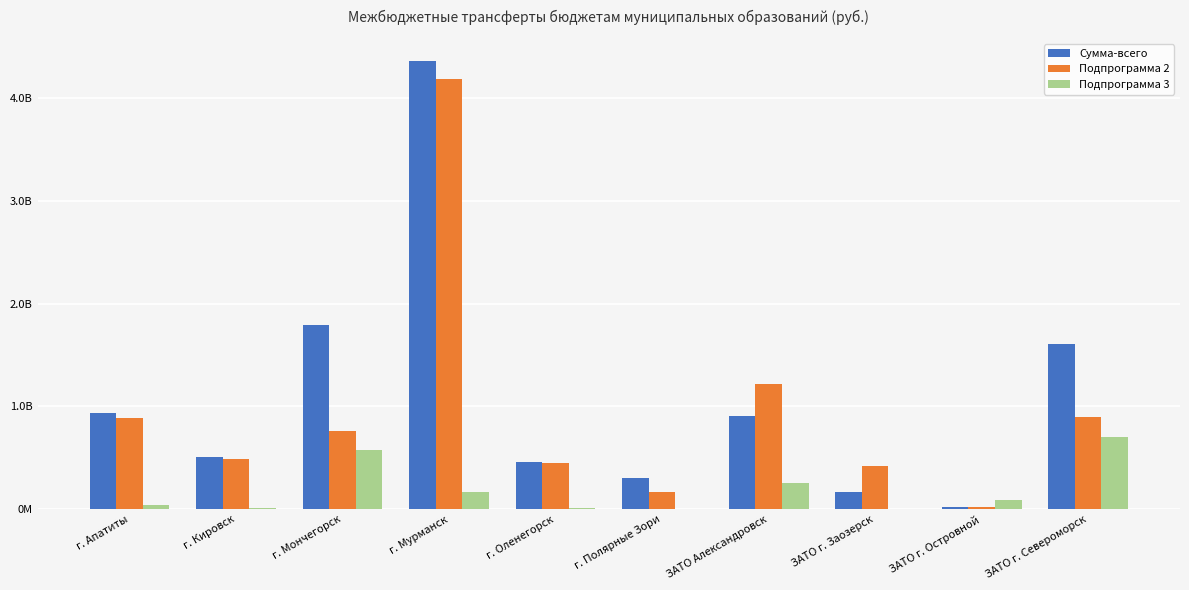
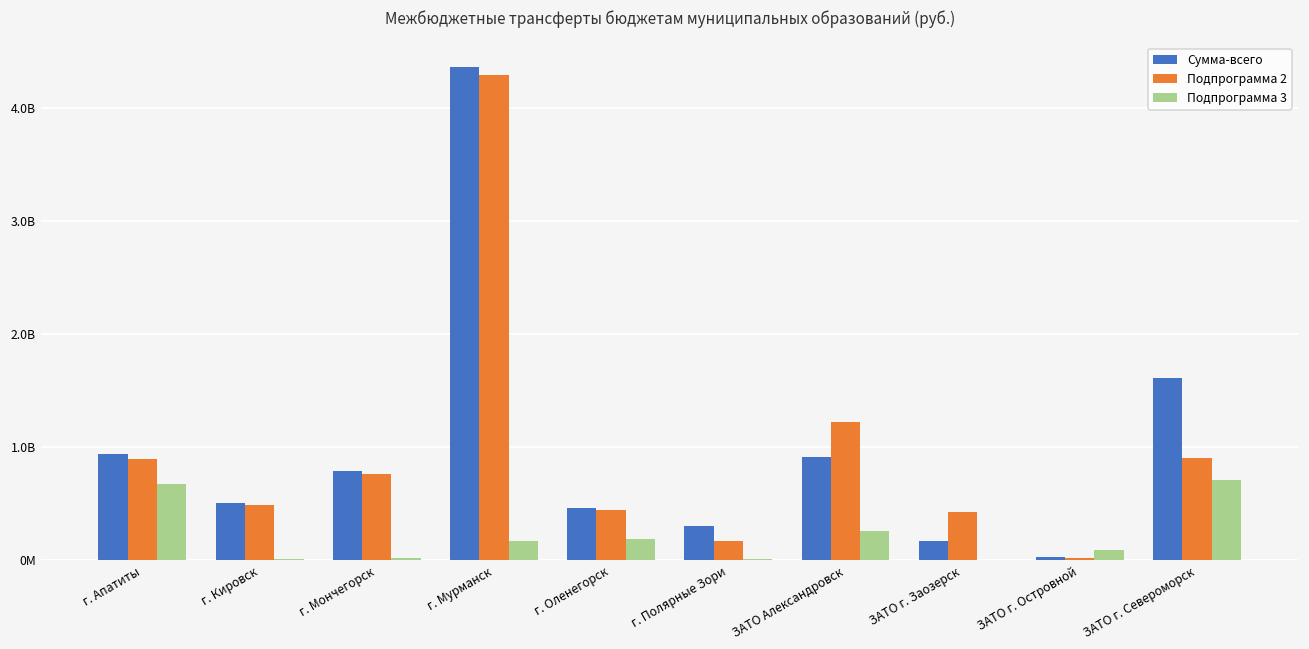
  {
    "Сумма-всего": {
      "г. Апатиты": 940000000,
      "г. Кировск": 500000000,
-     "г. Мончегорск": 1790000000,
+     "г. Мончегорск": 790000000,
      "г. Мурманск": 4350000000,
      "г. Оленегорск": 460000000,
      "г. Полярные Зори": 300000000,
      "ЗАТО Александровск": 910000000,
      "ЗАТО г. Заозерск": 170000000,
      "ЗАТО г. Островной": 30000000,
      "ЗАТО г. Североморск": 1610000000
    },
    "Подпрограмма 2": {
      "г. Апатиты": 890000000,
      "г. Кировск": 490000000,
      "г. Мончегорск": 760000000,
-     "г. Мурманск": 4190000000,
+     "г. Мурманск": 4290000000,
      "г. Оленегорск": 450000000,
      "г. Полярные Зори": 170000000,
      "ЗАТО Александровск": 1220000000,
      "ЗАТО г. Заозерск": 420000000,
      "ЗАТО г. Островной": 20000000,
      "ЗАТО г. Североморск": 900000000
    },
    "Подпрограмма 3": {
-     "г. Апатиты": 50000000,
-     "г. Мончегорск": 580000000,
+     "г. Апатиты": 670000000,
+     "г. Мончегорск": 20000000,
      "г. Мурманск": 170000000,
-     "г. Оленегорск": 20000000,
+     "г. Оленегорск": 190000000,
      "ЗАТО Александровск": 260000000,
      "ЗАТО г. Островной": 90000000,
      "ЗАТО г. Североморск": 710000000
    }
  }
